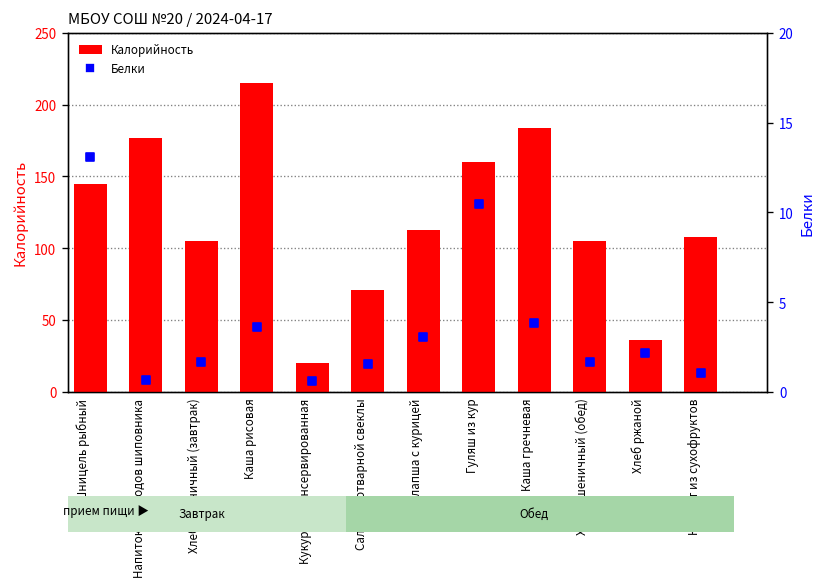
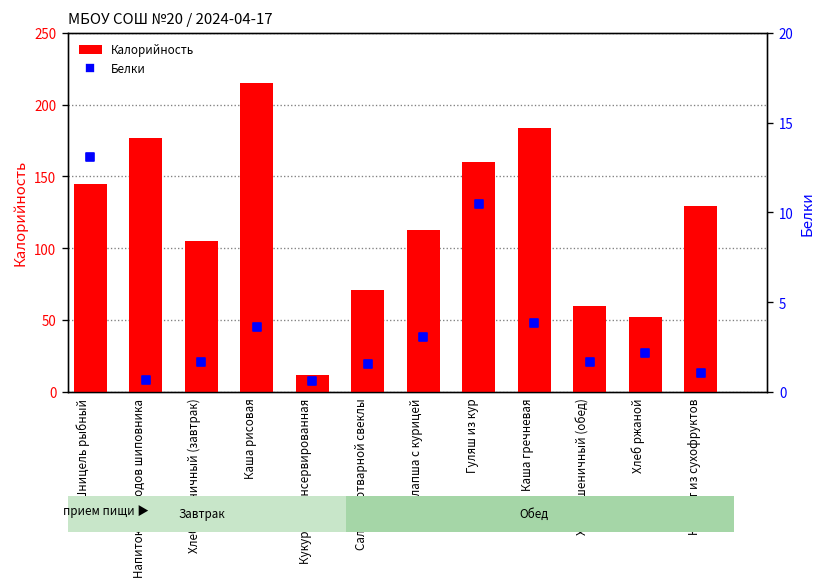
  {
    "Калорийность": {
      "Шницель рыбный": 145,
      "Напиток из плодов шиповника": 177,
      "Хлеб пшеничный (завтрак)": 105,
      "Каша рисовая": 215,
-     "Кукуруза консервированная": 20,
+     "Кукуруза консервированная": 12,
      "Салат из отварной свеклы": 71,
      "Суп лапша c курицей": 113,
      "Гуляш из кур": 160,
      "Каша гречневая": 184,
-     "Хлеб пшеничный (обед)": 105,
-     "Хлеб ржаной": 36,
-     "Компот из сухофруктов": 108
+     "Хлеб пшеничный (обед)": 60,
+     "Хлеб ржаной": 52,
+     "Компот из сухофруктов": 129
    }
  }
